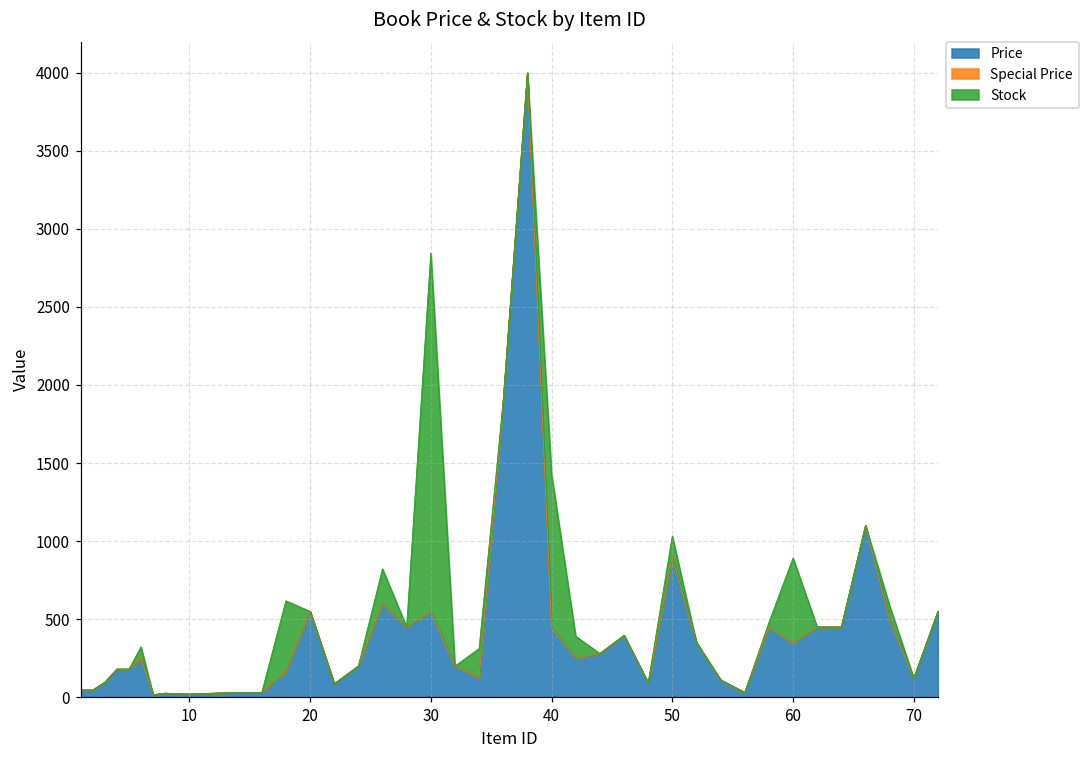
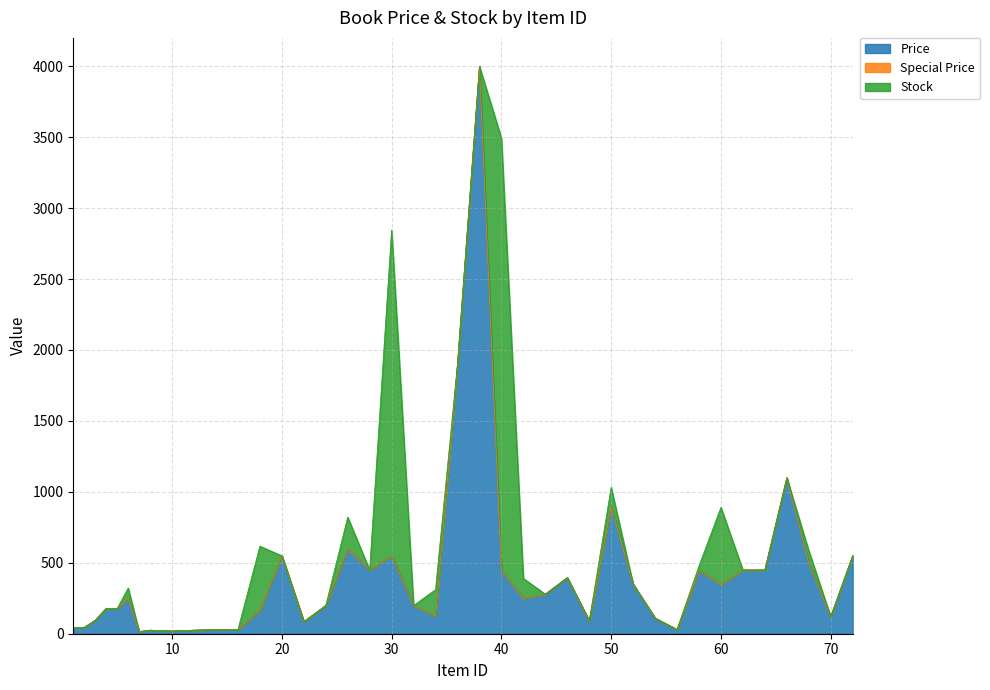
  {
    "Special Price": {
      "30": 550,
      "40": 450,
      "50": 900,
      "60": 350
    },
    "Stock": {
      "30": 2300,
-     "40": 980,
+     "40": 3050,
      "50": 130,
      "60": 550
    }
  }
